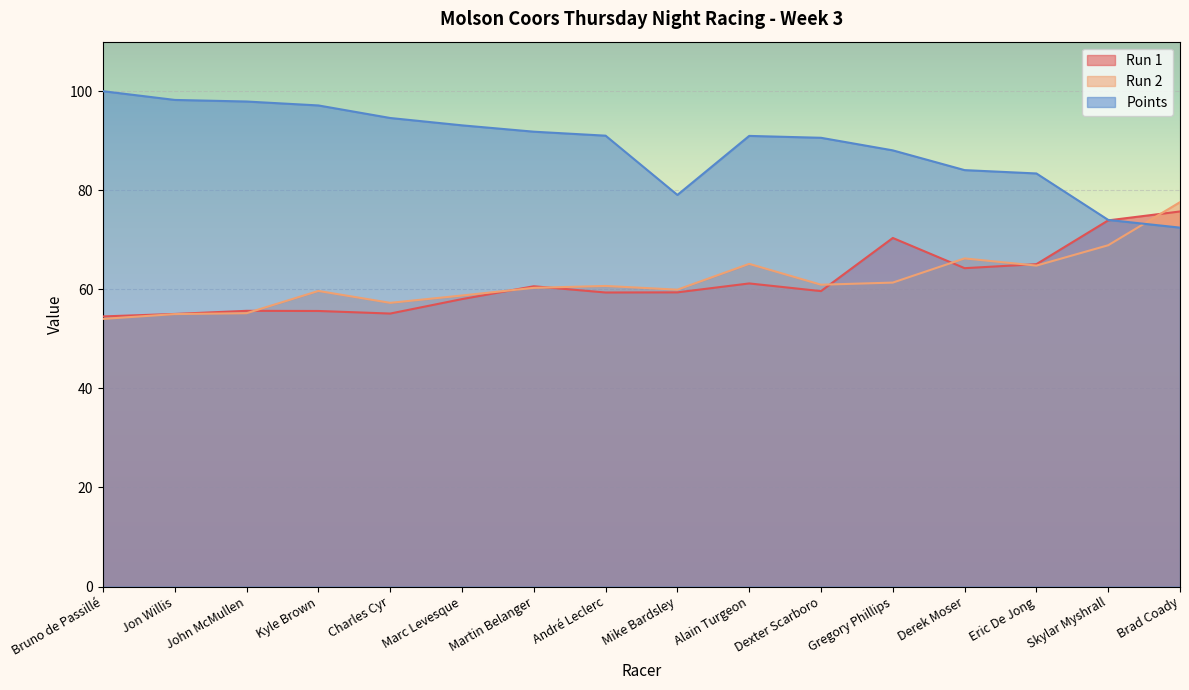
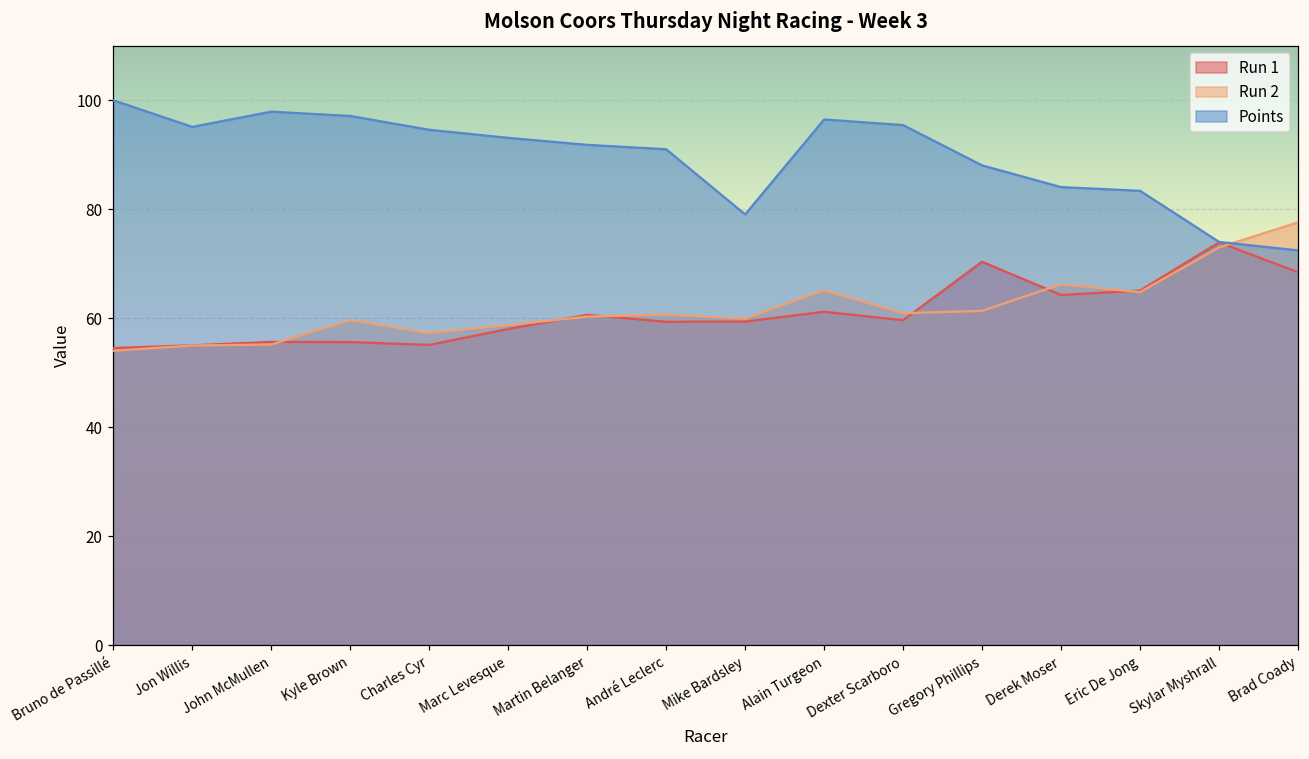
  {
    "Run 1": {
      "Kyle Brown": 56,
      "Charles Cyr": 55,
      "Marc Levesque": 58,
      "André Leclerc": 59,
      "Mike Bardsley": 59,
      "Alain Turgeon": 61,
      "Dexter Scarboro": 60,
      "Gregory Phillips": 70,
      "Derek Moser": 64,
-     "Brad Coady": 76
+     "Brad Coady": 68
    },
    "Run 2": {
      "Kyle Brown": 60,
      "Charles Cyr": 57,
      "Marc Levesque": 59,
      "André Leclerc": 61,
      "Mike Bardsley": 60,
      "Alain Turgeon": 65,
      "Dexter Scarboro": 61,
      "Gregory Phillips": 61,
      "Derek Moser": 66,
-     "Skylar Myshrall": 69,
+     "Skylar Myshrall": 73,
      "Brad Coady": 78
    },
    "Points": {
      "Bruno de Passillé": 100,
-     "Jon Willis": 98,
+     "Jon Willis": 95,
      "John McMullen": 98,
      "Kyle Brown": 97,
      "Charles Cyr": 95,
      "Marc Levesque": 93,
      "Martin Belanger": 92,
      "André Leclerc": 91,
      "Mike Bardsley": 79,
-     "Alain Turgeon": 91,
-     "Dexter Scarboro": 91,
+     "Alain Turgeon": 96,
+     "Dexter Scarboro": 95,
      "Gregory Phillips": 88,
      "Derek Moser": 84,
      "Eric De Jong": 83,
      "Brad Coady": 72
    }
  }
